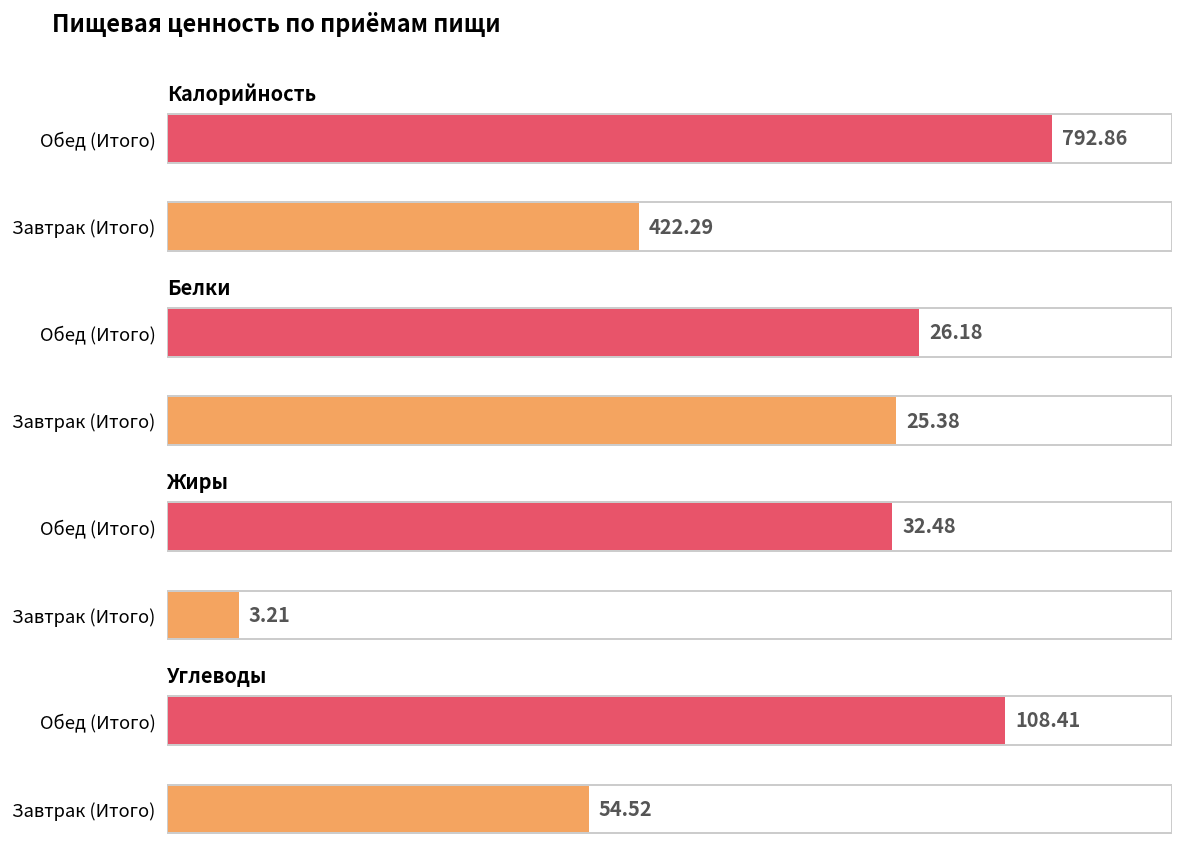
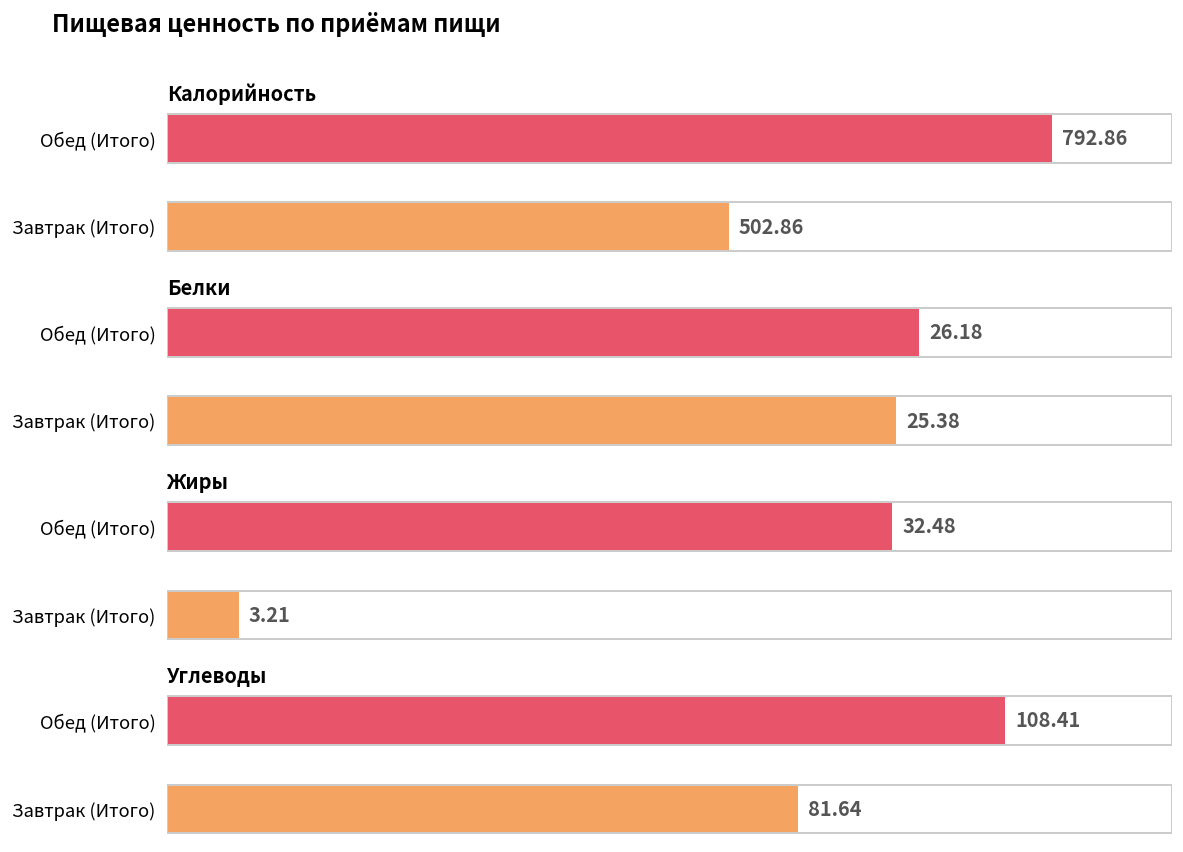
  {
    "Калорийность": {
      "Обед (Итого)": 792.86,
-     "Завтрак (Итого)": 422.29
+     "Завтрак (Итого)": 502.86
    },
    "Белки": {
      "Обед (Итого)": 26.18,
      "Завтрак (Итого)": 25.38
    },
    "Жиры": {
      "Обед (Итого)": 32.48,
      "Завтрак (Итого)": 3.21
    },
    "Углеводы": {
      "Обед (Итого)": 108.41,
-     "Завтрак (Итого)": 54.52
+     "Завтрак (Итого)": 81.64
    }
  }
